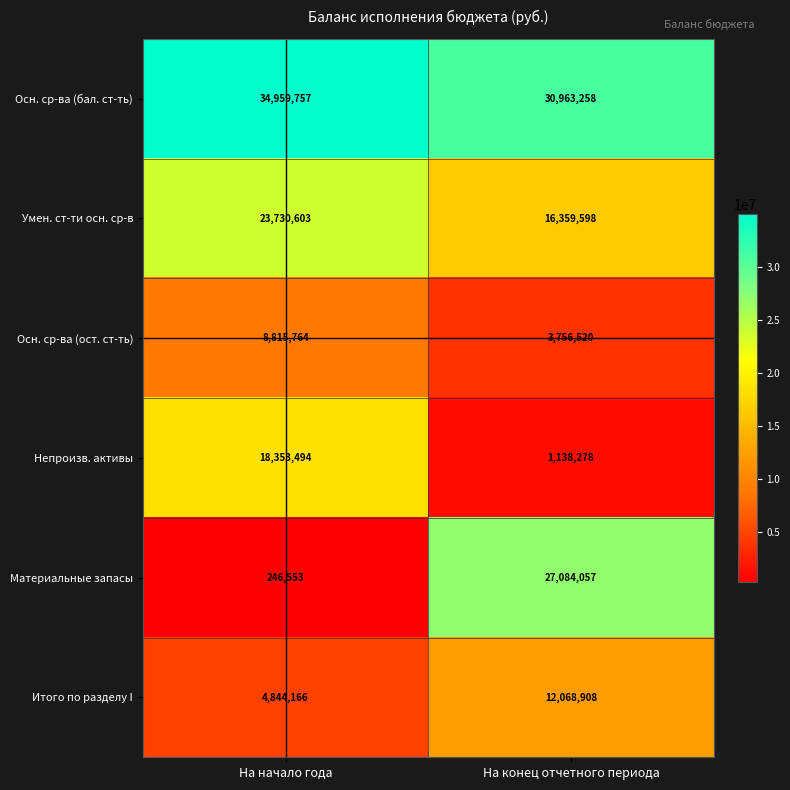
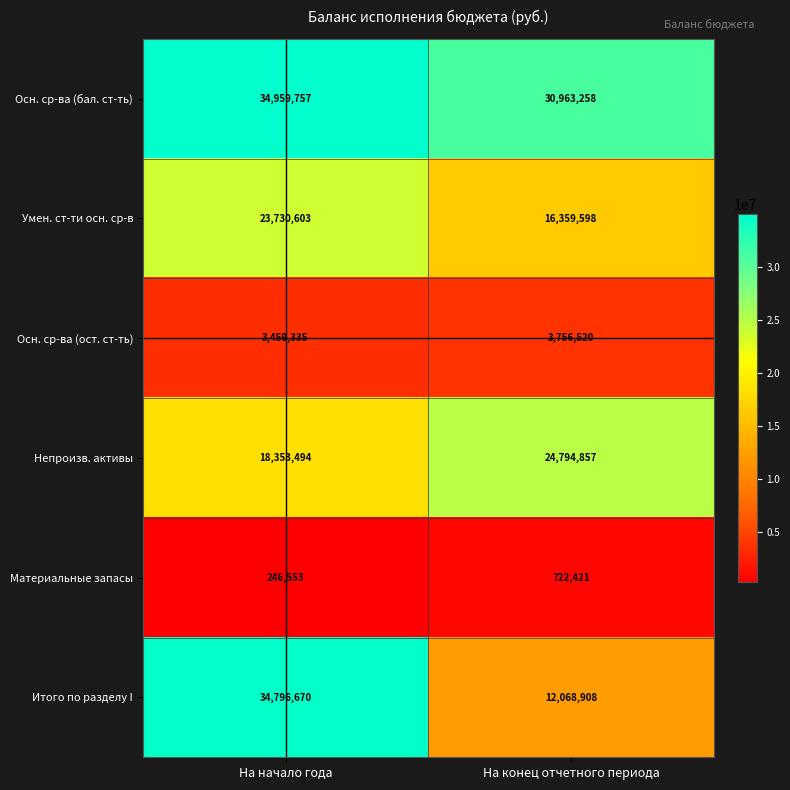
  {
    "Осн. ср-ва (бал. ст-ть)": {
      "На начало года": "34,959,757",
      "На конец отчетного периода": "30,963,258"
    },
    "Умен. ст-ти осн. ср-в": {
      "На начало года": "23,730,603",
      "На конец отчетного периода": "16,359,598"
    },
    "Осн. ср-ва (ост. ст-ть)": {
-     "На начало года": "8,815,764",
+     "На начало года": "3,459,335",
      "На конец отчетного периода": "3,756,520"
    },
    "Непроизв. активы": {
      "На начало года": "18,353,494",
-     "На конец отчетного периода": "1,138,278"
+     "На конец отчетного периода": "24,794,857"
    },
    "Материальные запасы": {
      "На начало года": "246,553",
-     "На конец отчетного периода": "27,084,057"
+     "На конец отчетного периода": "722,421"
    },
    "Итого по разделу I": {
-     "На начало года": "4,844,166",
+     "На начало года": "34,796,670",
      "На конец отчетного периода": "12,068,908"
    }
  }
